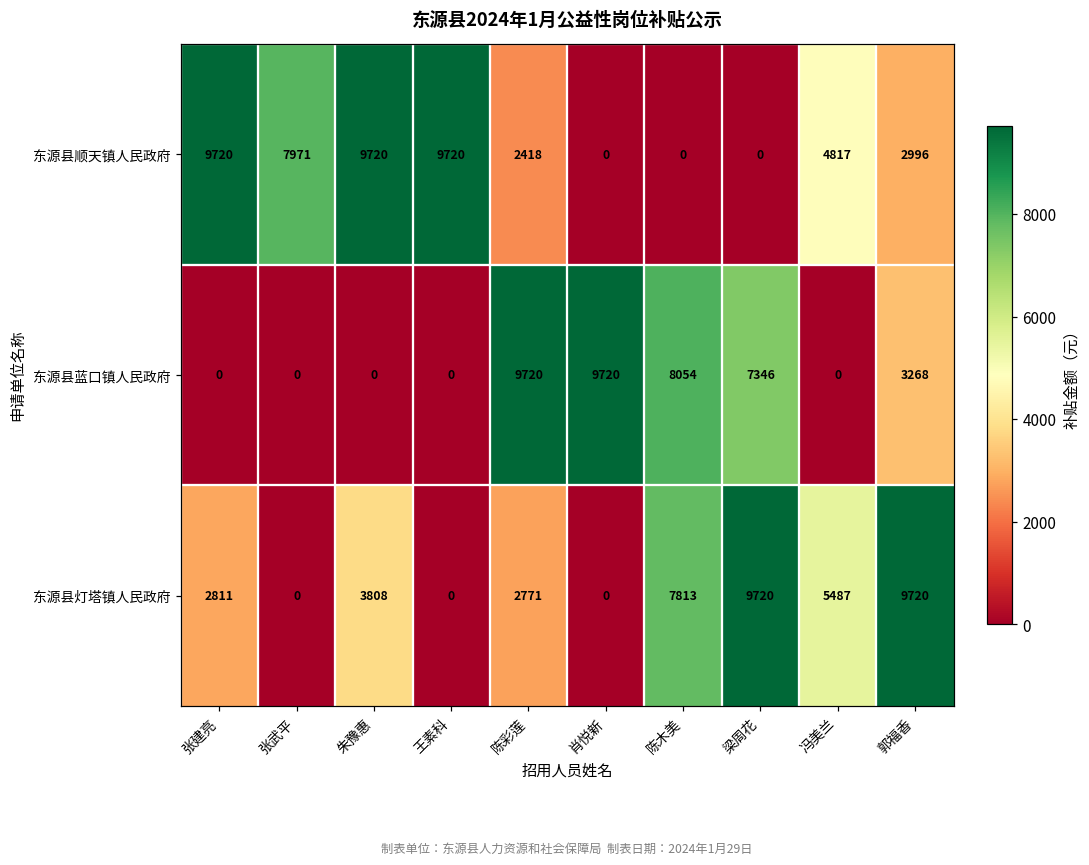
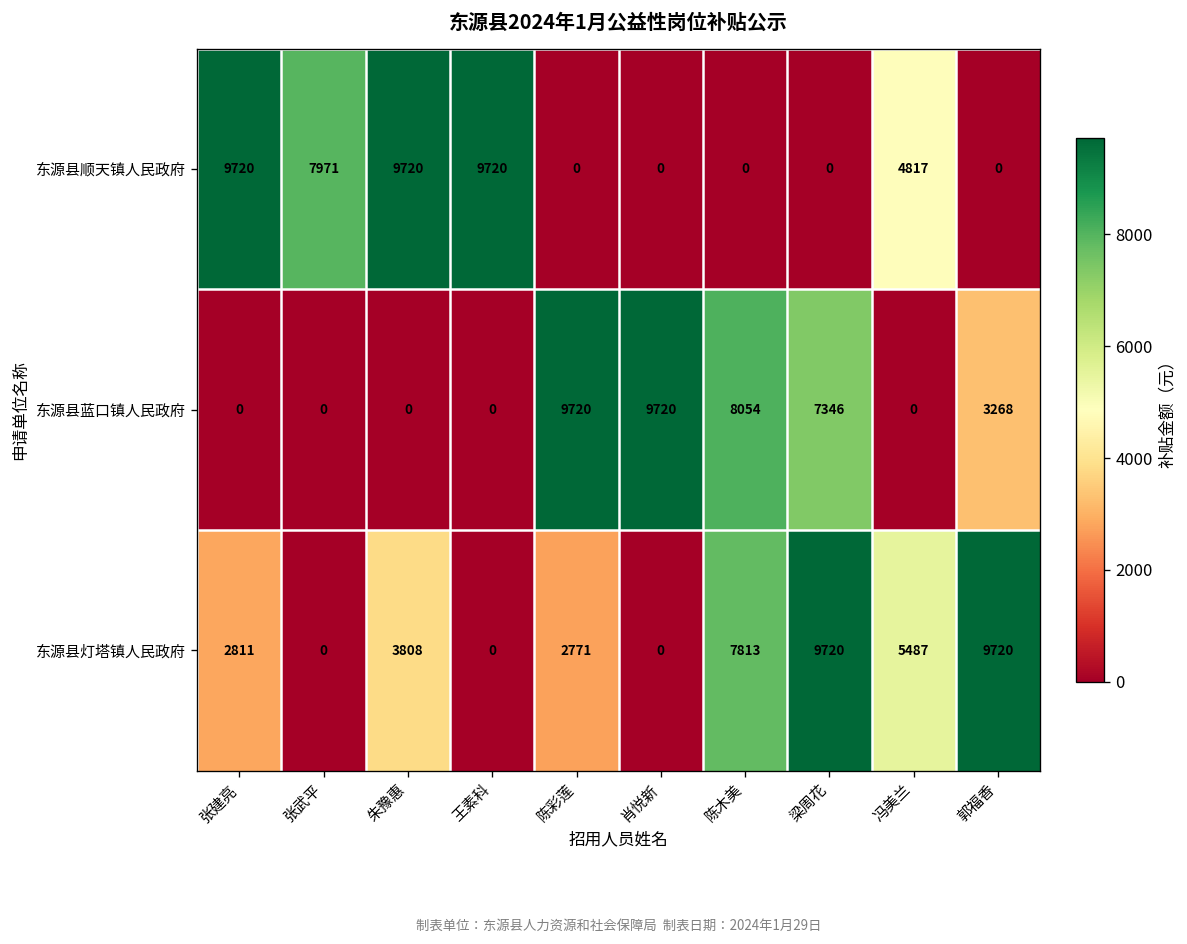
  {
    "东源县顺天镇人民政府": {
      "张建亮": 9720,
      "张武平": 7971,
      "朱豫惠": 9720,
      "王素科": 9720,
-     "陈彩莲": 2418,
+     "陈彩莲": 0,
      "肖悦新": 0,
      "陈木美": 0,
      "梁周花": 0,
      "冯美兰": 4817,
-     "郭福香": 2996
+     "郭福香": 0
    },
    "东源县蓝口镇人民政府": {
      "张建亮": 0,
      "张武平": 0,
      "朱豫惠": 0,
      "王素科": 0,
      "陈彩莲": 9720,
      "肖悦新": 9720,
      "陈木美": 8054,
      "梁周花": 7346,
      "冯美兰": 0,
      "郭福香": 3268
    },
    "东源县灯塔镇人民政府": {
      "张建亮": 2811,
      "张武平": 0,
      "朱豫惠": 3808,
      "王素科": 0,
      "陈彩莲": 2771,
      "肖悦新": 0,
      "陈木美": 7813,
      "梁周花": 9720,
      "冯美兰": 5487,
      "郭福香": 9720
    }
  }
